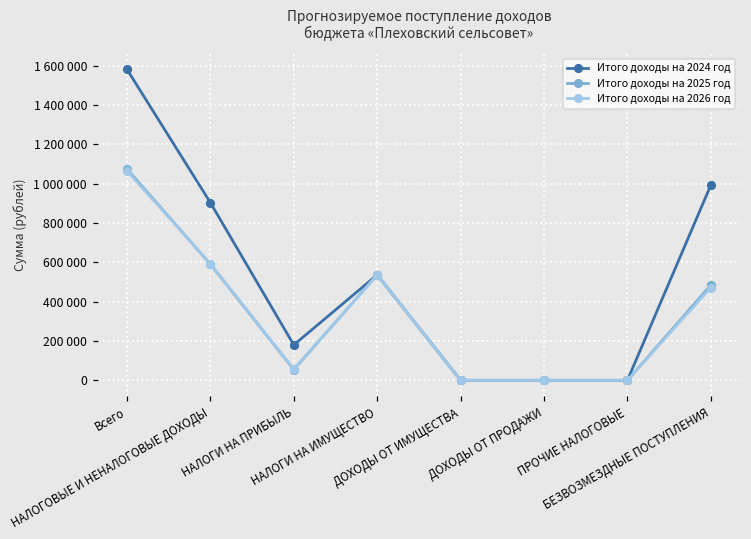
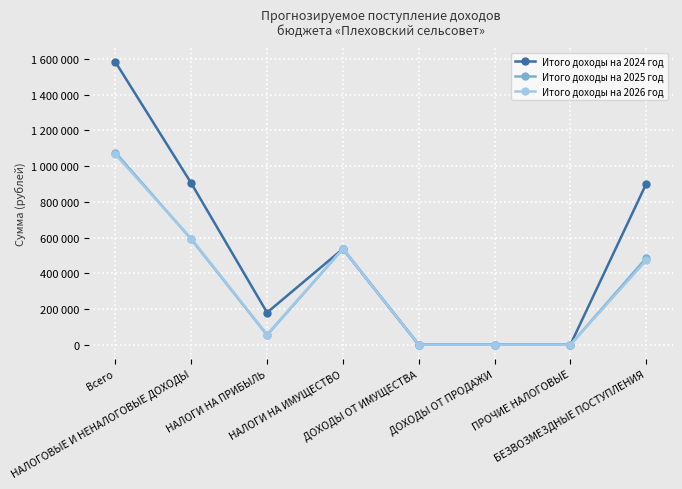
  {
    "Итого доходы на 2024 год": {
      "Всего": 1580000,
      "НАЛОГОВЫЕ И НЕНАЛОГОВЫЕ ДОХОДЫ": 900000,
      "НАЛОГИ НА ПРИБЫЛЬ": 180000,
-     "БЕЗВОЗМЕЗДНЫЕ ПОСТУПЛЕНИЯ": 990000
+     "БЕЗВОЗМЕЗДНЫЕ ПОСТУПЛЕНИЯ": 900000
    }
  }
